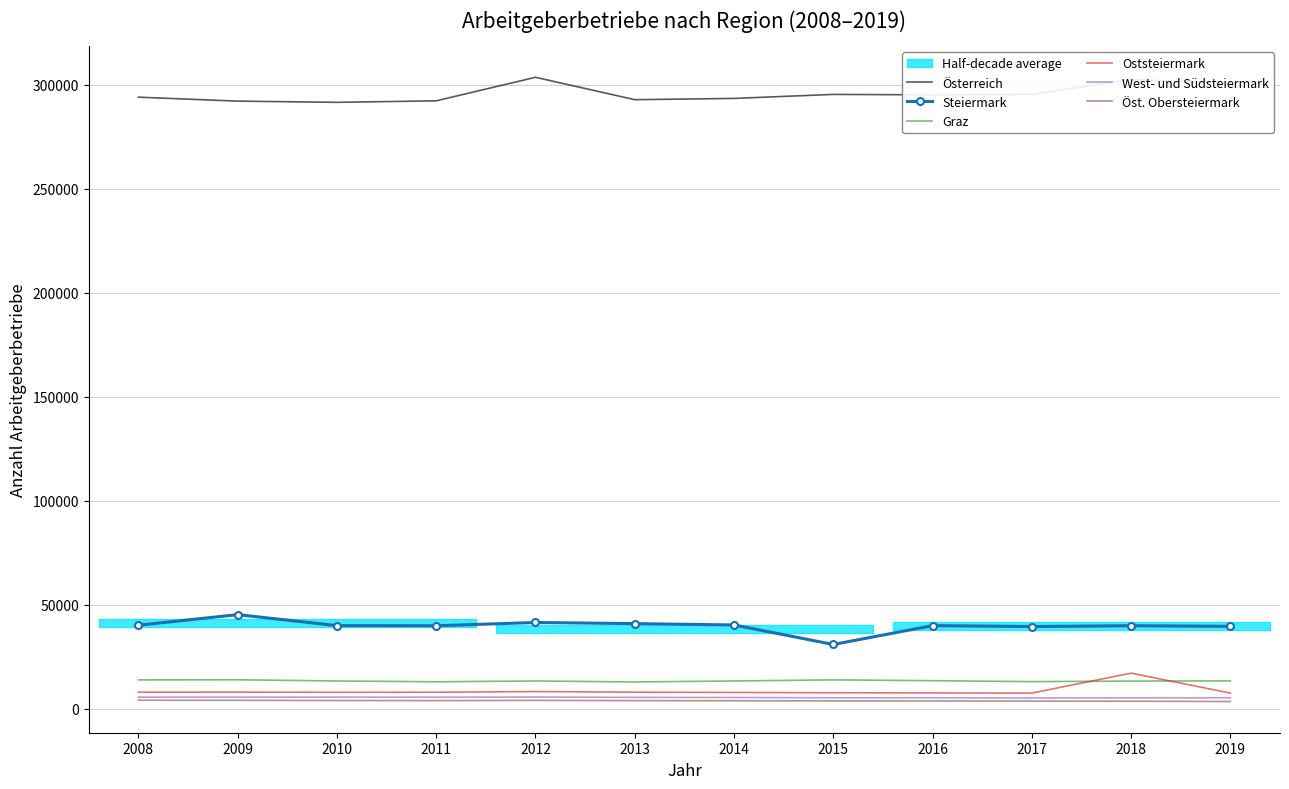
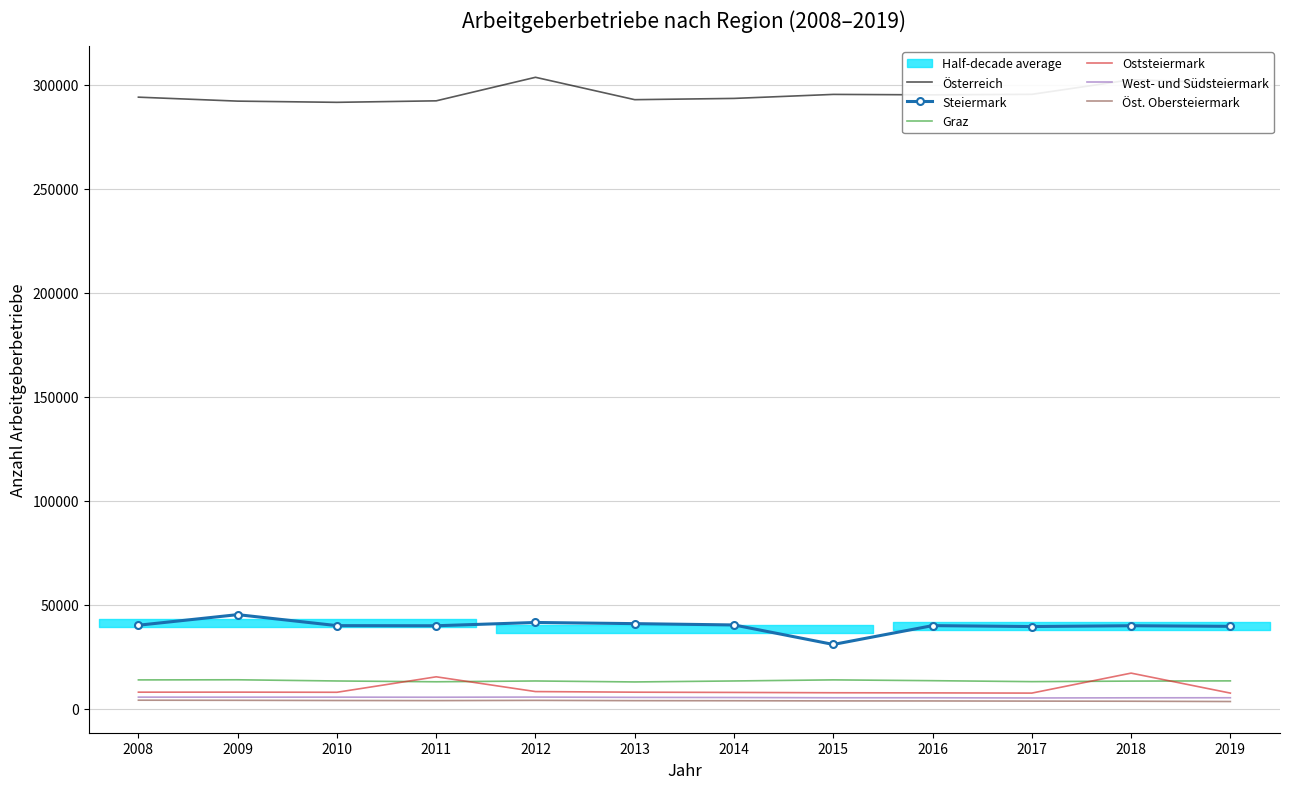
  {
    "Österreich": {
      "2008": 294000,
      "2009": 292000,
      "2010": 292000,
      "2011": 292000,
      "2012": 304000,
      "2013": 293000,
      "2014": 294000,
      "2015": 295000
    },
    "Steiermark": {
      "2008": 40000,
      "2009": 45000,
      "2010": 40000,
      "2011": 40000,
      "2012": 41000,
      "2013": 41000,
      "2014": 40000,
      "2015": 31000,
      "2016": 40000,
      "2017": 40000,
      "2018": 40000,
      "2019": 40000
    },
    "Graz": {
      "2008": 14000,
      "2009": 14000,
      "2010": 13000,
      "2011": 13000,
      "2012": 13000,
      "2013": 13000,
      "2014": 13000,
      "2015": 14000,
      "2016": 13000,
      "2017": 13000,
      "2018": 13000,
      "2019": 13000
    },
    "Oststeiermark": {
      "2008": 8000,
      "2009": 8000,
      "2010": 8000,
-     "2011": 8000,
+     "2011": 15000,
      "2012": 8000,
      "2013": 8000,
      "2014": 8000,
      "2015": 8000,
      "2016": 8000,
      "2017": 8000,
      "2018": 17000,
      "2019": 8000
    },
    "West- und Südsteiermark": {
      "2008": 6000,
      "2009": 6000,
      "2010": 6000,
      "2011": 6000,
      "2012": 6000,
      "2013": 5000,
      "2014": 5000,
      "2015": 5000,
      "2016": 5000,
      "2017": 5000,
      "2018": 5000,
      "2019": 5000
    },
    "Öst. Obersteiermark": {
      "2008": 4000,
      "2009": 4000,
      "2010": 4000,
      "2011": 4000,
      "2012": 4000,
      "2013": 4000,
      "2014": 4000,
      "2015": 4000,
      "2016": 4000,
      "2017": 4000,
      "2018": 4000,
      "2019": 3000
    }
  }
